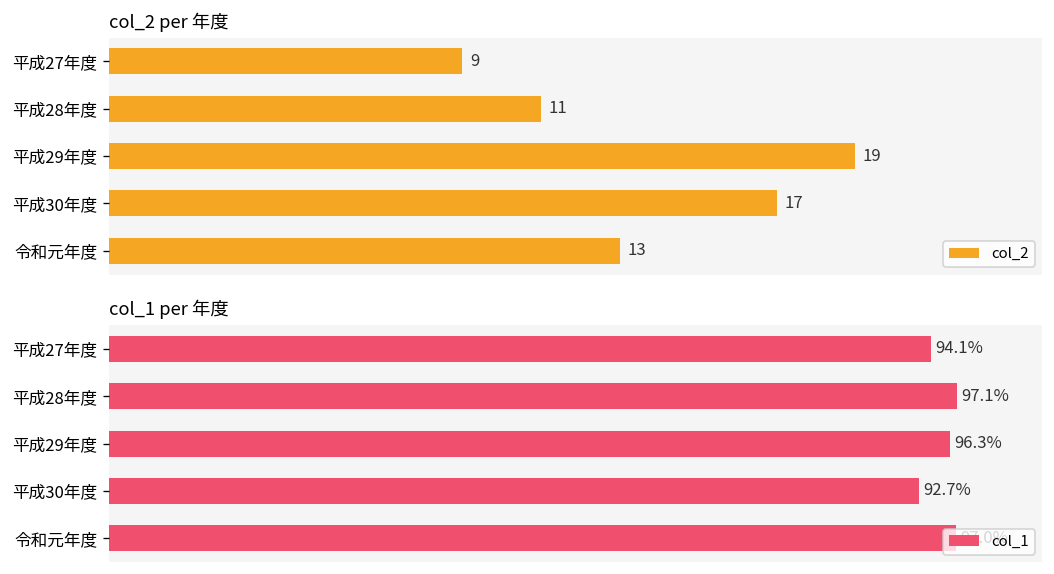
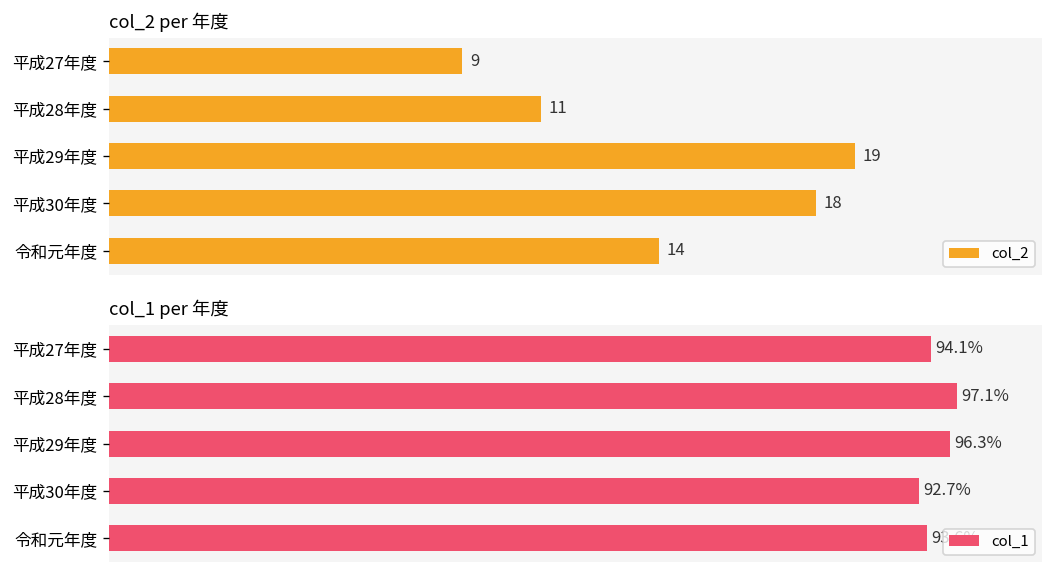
  {
    "col_2 per 年度": {
      "平成27年度": "9",
      "平成28年度": "11",
      "平成29年度": "19",
-     "平成30年度": "17",
-     "令和元年度": "13"
+     "平成30年度": "18",
+     "令和元年度": "14"
    },
    "col_1 per 年度": {
      "平成27年度": "94.1%",
      "平成28年度": "97.1%",
      "平成29年度": "96.3%",
      "平成30年度": "92.7%",
-     "令和元年度": "97.0%"
+     "令和元年度": "93.6%"
    }
  }
